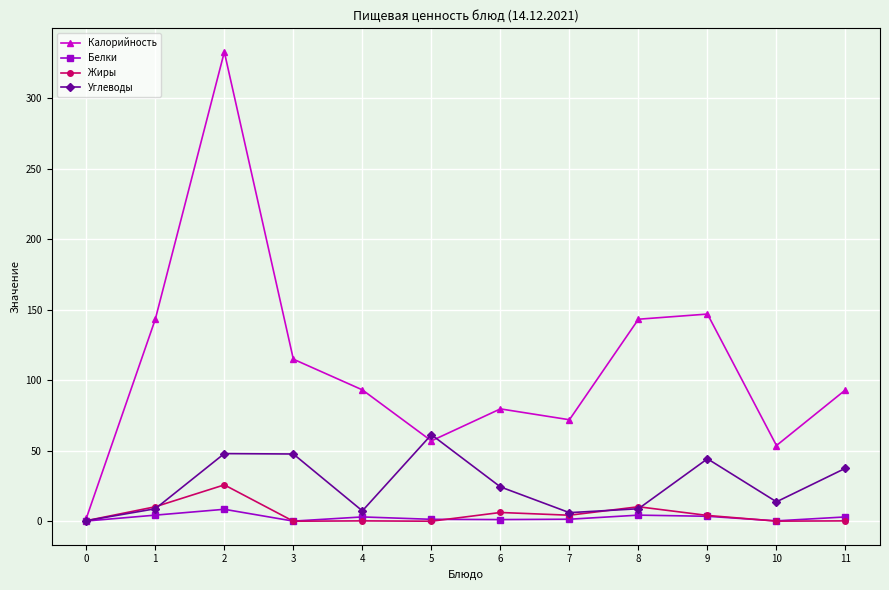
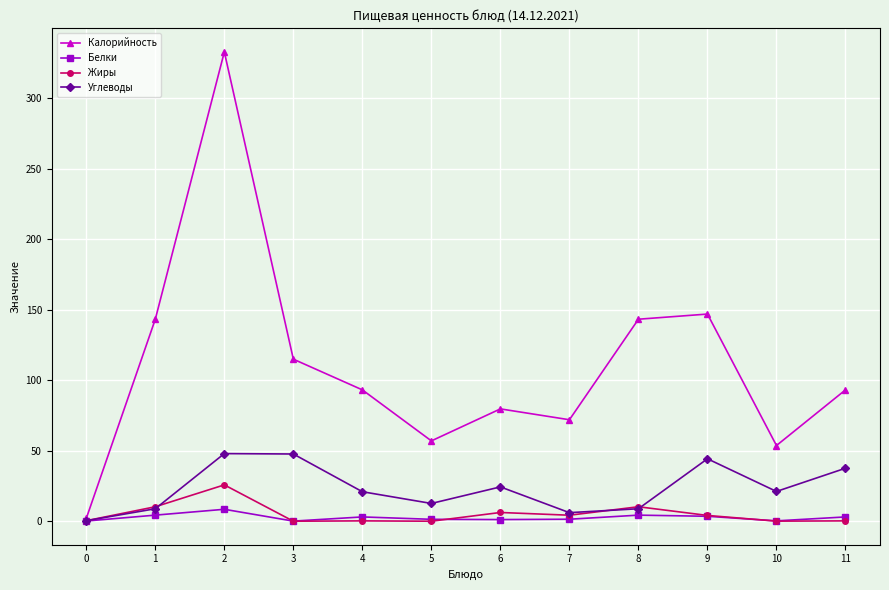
  {
    "Жиры": {
      "2": 26,
      "4": 0,
      "6": 6,
      "11": 0
    },
    "Углеводы": {
      "2": 48,
      "3": 48,
-     "4": 7,
-     "5": 61,
+     "4": 21,
+     "5": 13,
      "6": 24,
      "9": 44,
-     "10": 14,
+     "10": 21,
      "11": 38
    }
  }
